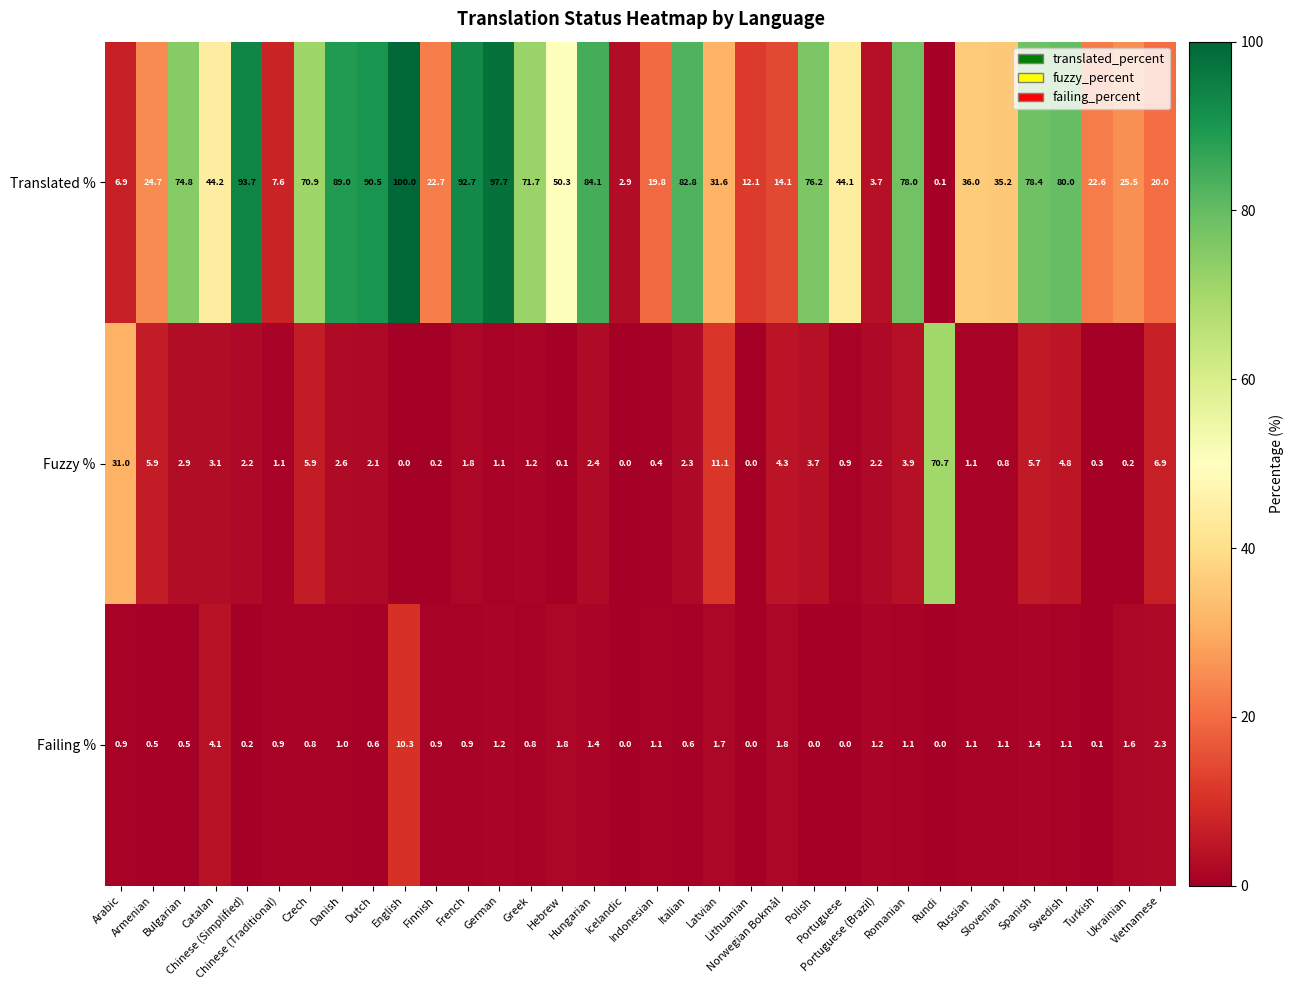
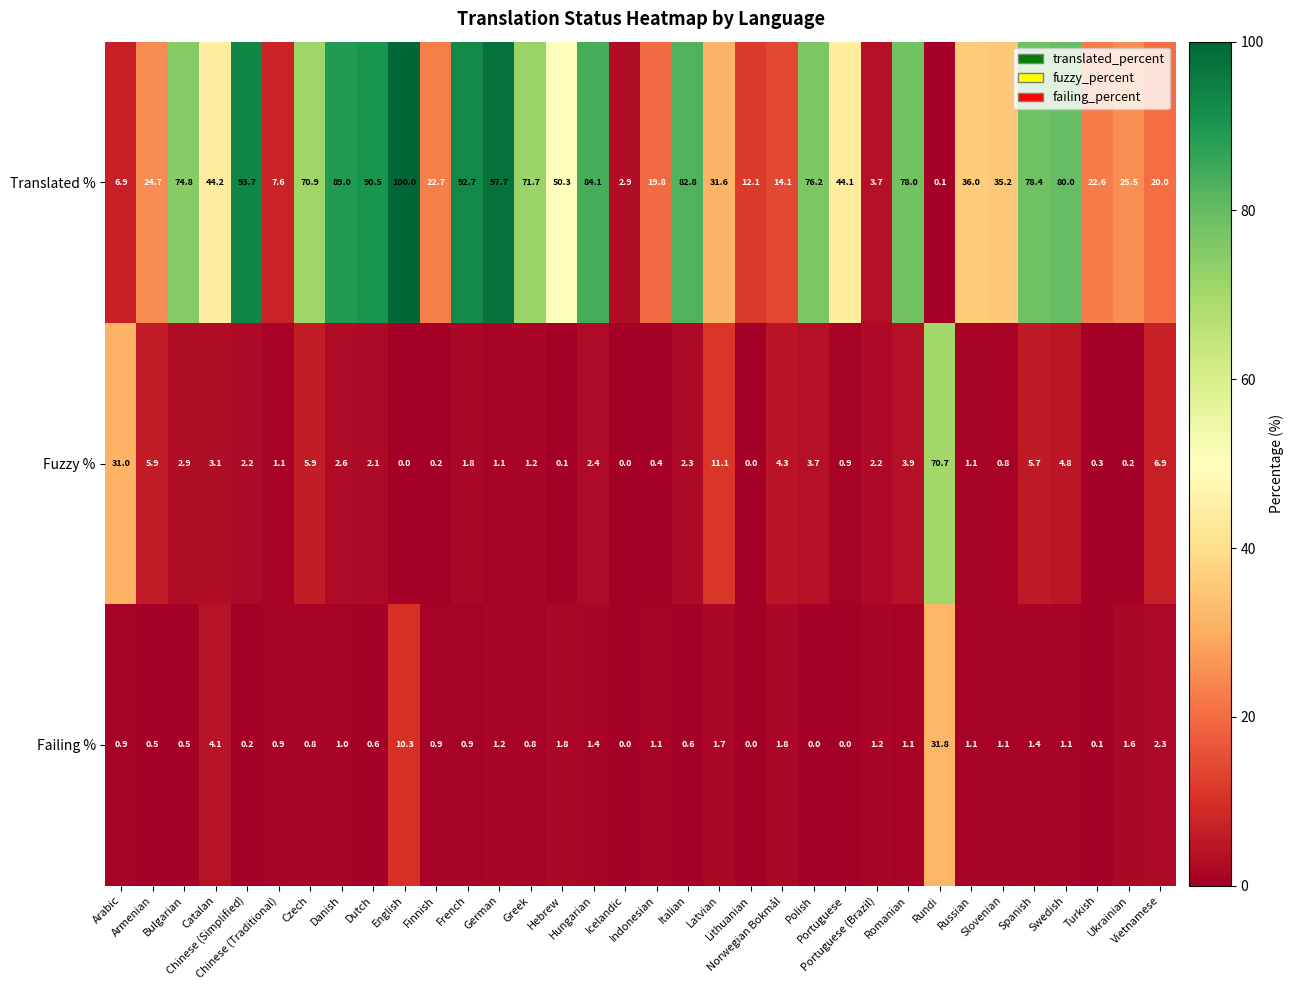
  {
    "Translated %": {
      "Arabic": 6.9,
      "Armenian": 24.7,
      "Bulgarian": 74.8,
      "Catalan": 44.2,
      "Chinese (Simplified)": 93.7,
      "Chinese (Traditional)": 7.6,
      "Czech": 70.9,
      "Danish": 89.0,
      "Dutch": 90.5,
      "English": 100.0,
      "Finnish": 22.7,
      "French": 92.7,
      "German": 97.7,
      "Greek": 71.7,
      "Hebrew": 50.3,
      "Hungarian": 84.1,
      "Icelandic": 2.9,
      "Indonesian": 19.8,
      "Italian": 82.8,
      "Latvian": 31.6,
      "Lithuanian": 12.1,
      "Norwegian Bokmål": 14.1,
      "Polish": 76.2,
      "Portuguese": 44.1,
      "Portuguese (Brazil)": 3.7,
      "Romanian": 78.0,
      "Rundi": 0.1,
      "Russian": 36.0,
      "Slovenian": 35.2,
      "Spanish": 78.4,
      "Swedish": 80.0,
      "Turkish": 22.6,
      "Ukrainian": 25.5,
      "Vietnamese": 20.0
    },
    "Fuzzy %": {
      "Arabic": 31.0,
      "Armenian": 5.9,
      "Bulgarian": 2.9,
      "Catalan": 3.1,
      "Chinese (Simplified)": 2.2,
      "Chinese (Traditional)": 1.1,
      "Czech": 5.9,
      "Danish": 2.6,
      "Dutch": 2.1,
      "English": 0.0,
      "Finnish": 0.2,
      "French": 1.8,
      "German": 1.1,
      "Greek": 1.2,
      "Hebrew": 0.1,
      "Hungarian": 2.4,
      "Icelandic": 0.0,
      "Indonesian": 0.4,
      "Italian": 2.3,
      "Latvian": 11.1,
      "Lithuanian": 0.0,
      "Norwegian Bokmål": 4.3,
      "Polish": 3.7,
      "Portuguese": 0.9,
      "Portuguese (Brazil)": 2.2,
      "Romanian": 3.9,
      "Rundi": 70.7,
      "Russian": 1.1,
      "Slovenian": 0.8,
      "Spanish": 5.7,
      "Swedish": 4.8,
      "Turkish": 0.3,
      "Ukrainian": 0.2,
      "Vietnamese": 6.9
    },
    "Failing %": {
      "Arabic": 0.9,
      "Armenian": 0.5,
      "Bulgarian": 0.5,
      "Catalan": 4.1,
      "Chinese (Simplified)": 0.2,
      "Chinese (Traditional)": 0.9,
      "Czech": 0.8,
      "Danish": 1.0,
      "Dutch": 0.6,
      "English": 10.3,
      "Finnish": 0.9,
      "French": 0.9,
      "German": 1.2,
      "Greek": 0.8,
      "Hebrew": 1.8,
      "Hungarian": 1.4,
      "Icelandic": 0.0,
      "Indonesian": 1.1,
      "Italian": 0.6,
      "Latvian": 1.7,
      "Lithuanian": 0.0,
      "Norwegian Bokmål": 1.8,
      "Polish": 0.0,
      "Portuguese": 0.0,
      "Portuguese (Brazil)": 1.2,
      "Romanian": 1.1,
-     "Rundi": 0.0,
+     "Rundi": 31.8,
      "Russian": 1.1,
      "Slovenian": 1.1,
      "Spanish": 1.4,
      "Swedish": 1.1,
      "Turkish": 0.1,
      "Ukrainian": 1.6,
      "Vietnamese": 2.3
    }
  }
